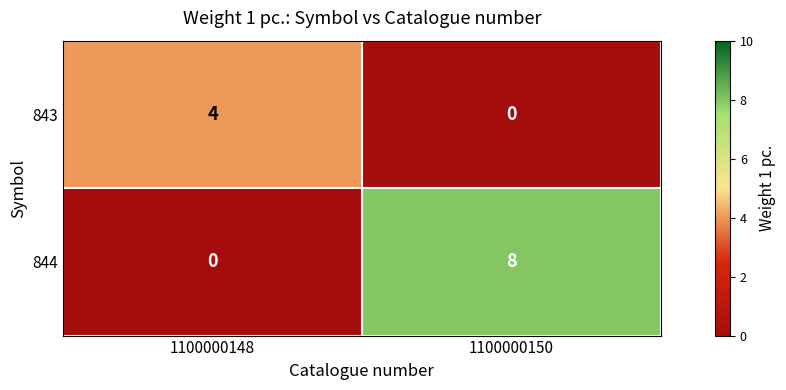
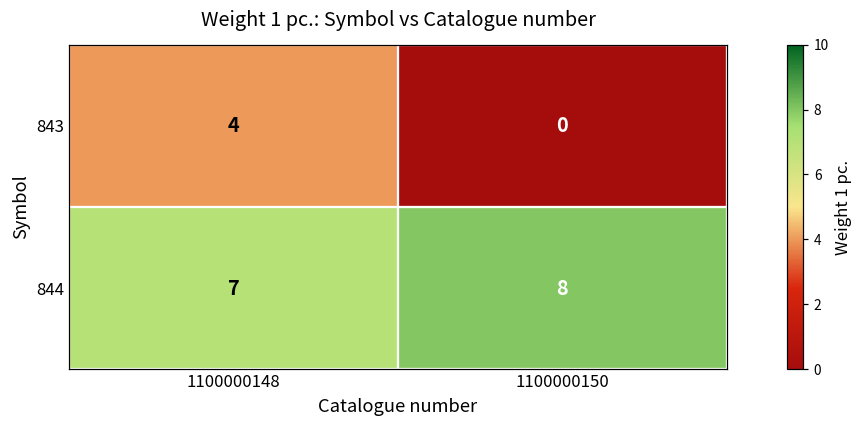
  {
    "843": {
      "1100000148": 4,
      "1100000150": 0
    },
    "844": {
-     "1100000148": 0,
+     "1100000148": 7,
      "1100000150": 8
    }
  }
